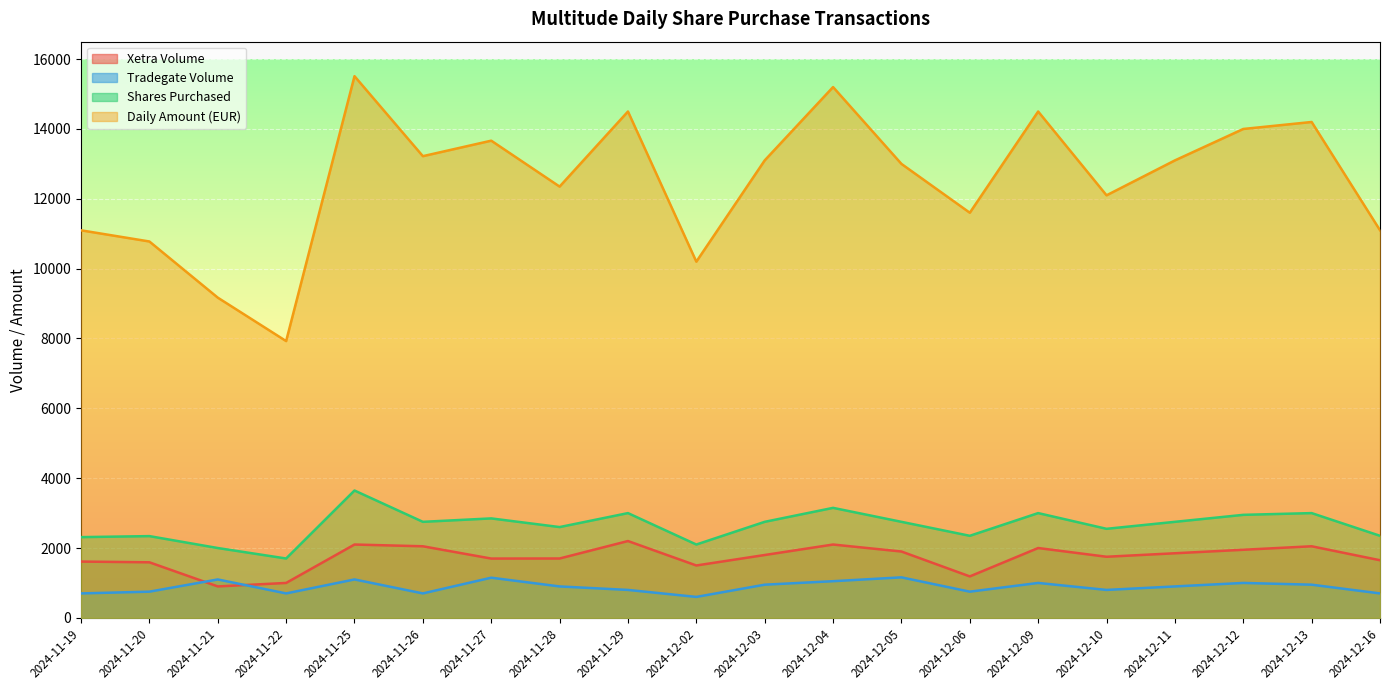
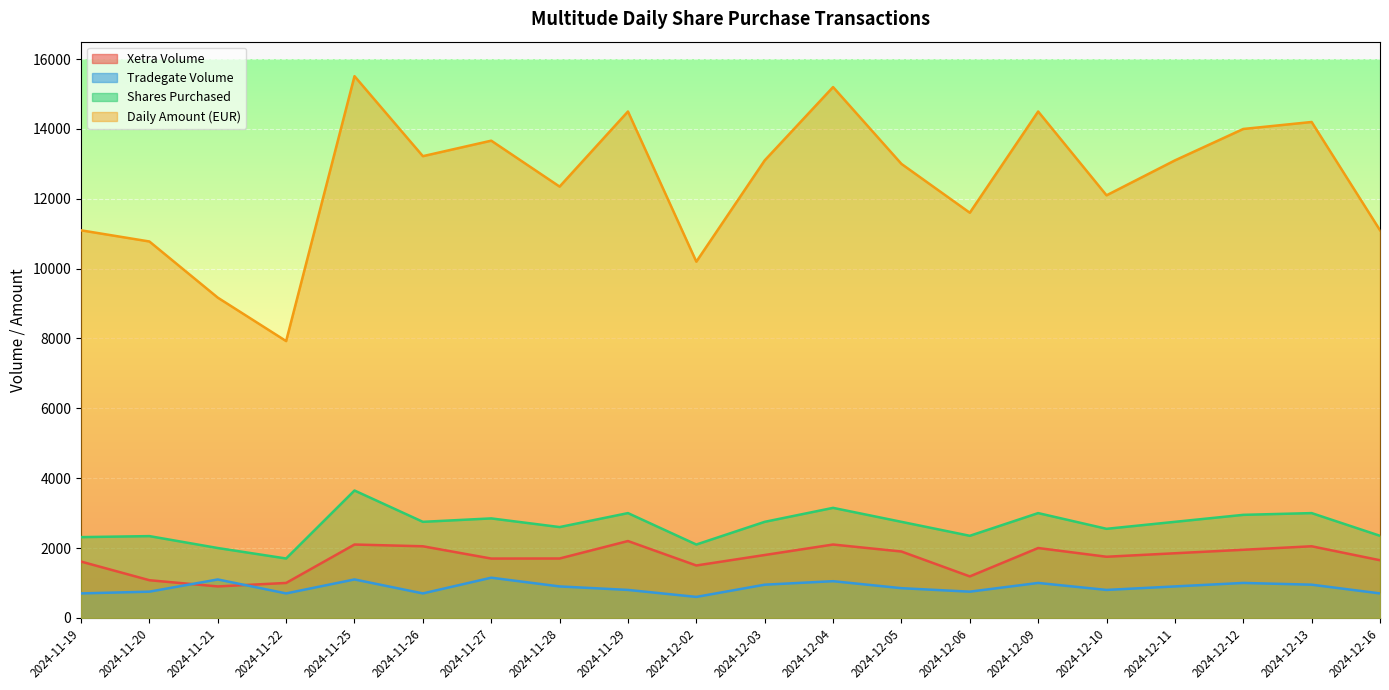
  {
    "Xetra Volume": {
      "2024-11-19": 1600,
-     "2024-11-20": 1600,
+     "2024-11-20": 1100,
      "2024-11-21": 900,
      "2024-11-22": 1000,
      "2024-11-25": 2100,
      "2024-11-26": 2100,
      "2024-11-27": 1700,
      "2024-11-28": 1700,
      "2024-11-29": 2200,
      "2024-12-02": 1500,
      "2024-12-03": 1800,
      "2024-12-04": 2100,
      "2024-12-05": 1900,
      "2024-12-06": 1200,
      "2024-12-09": 2000,
      "2024-12-10": 1800,
      "2024-12-11": 1900,
      "2024-12-12": 2000,
      "2024-12-13": 2100,
      "2024-12-16": 1700
    },
    "Tradegate Volume": {
      "2024-11-19": 700,
      "2024-11-20": 800,
      "2024-11-21": 1100,
      "2024-11-22": 700,
      "2024-11-25": 1100,
      "2024-11-26": 700,
      "2024-11-27": 1200,
      "2024-11-28": 900,
      "2024-11-29": 800,
      "2024-12-02": 600,
      "2024-12-03": 1000,
      "2024-12-04": 1100,
-     "2024-12-05": 1200,
+     "2024-12-05": 900,
      "2024-12-06": 800,
      "2024-12-09": 1000,
      "2024-12-10": 800,
      "2024-12-11": 900,
      "2024-12-12": 1000,
      "2024-12-13": 1000,
      "2024-12-16": 700
    },
    "Shares Purchased": {
      "2024-11-19": 2300,
      "2024-11-20": 2300,
      "2024-11-21": 2000,
      "2024-11-22": 1700,
      "2024-11-25": 3600,
      "2024-11-26": 2800,
      "2024-11-27": 2800,
      "2024-11-28": 2600,
      "2024-11-29": 3000,
      "2024-12-02": 2100,
      "2024-12-03": 2800,
      "2024-12-04": 3200,
      "2024-12-05": 2800,
      "2024-12-06": 2400,
      "2024-12-09": 3000,
      "2024-12-10": 2600,
      "2024-12-11": 2800,
      "2024-12-12": 3000,
      "2024-12-13": 3000,
      "2024-12-16": 2400
    },
    "Daily Amount (EUR)": {
      "2024-11-19": 11100,
      "2024-11-20": 10800,
      "2024-11-21": 9200,
      "2024-11-22": 7900,
      "2024-11-25": 15500,
      "2024-11-26": 13200,
      "2024-11-27": 13700,
      "2024-11-28": 12400,
      "2024-11-29": 14500,
      "2024-12-02": 10200,
      "2024-12-03": 13100,
      "2024-12-04": 15200,
      "2024-12-05": 13000,
      "2024-12-06": 11600,
      "2024-12-09": 14500,
      "2024-12-10": 12100,
      "2024-12-11": 13100,
      "2024-12-12": 14000,
      "2024-12-13": 14200,
      "2024-12-16": 11100
    }
  }
